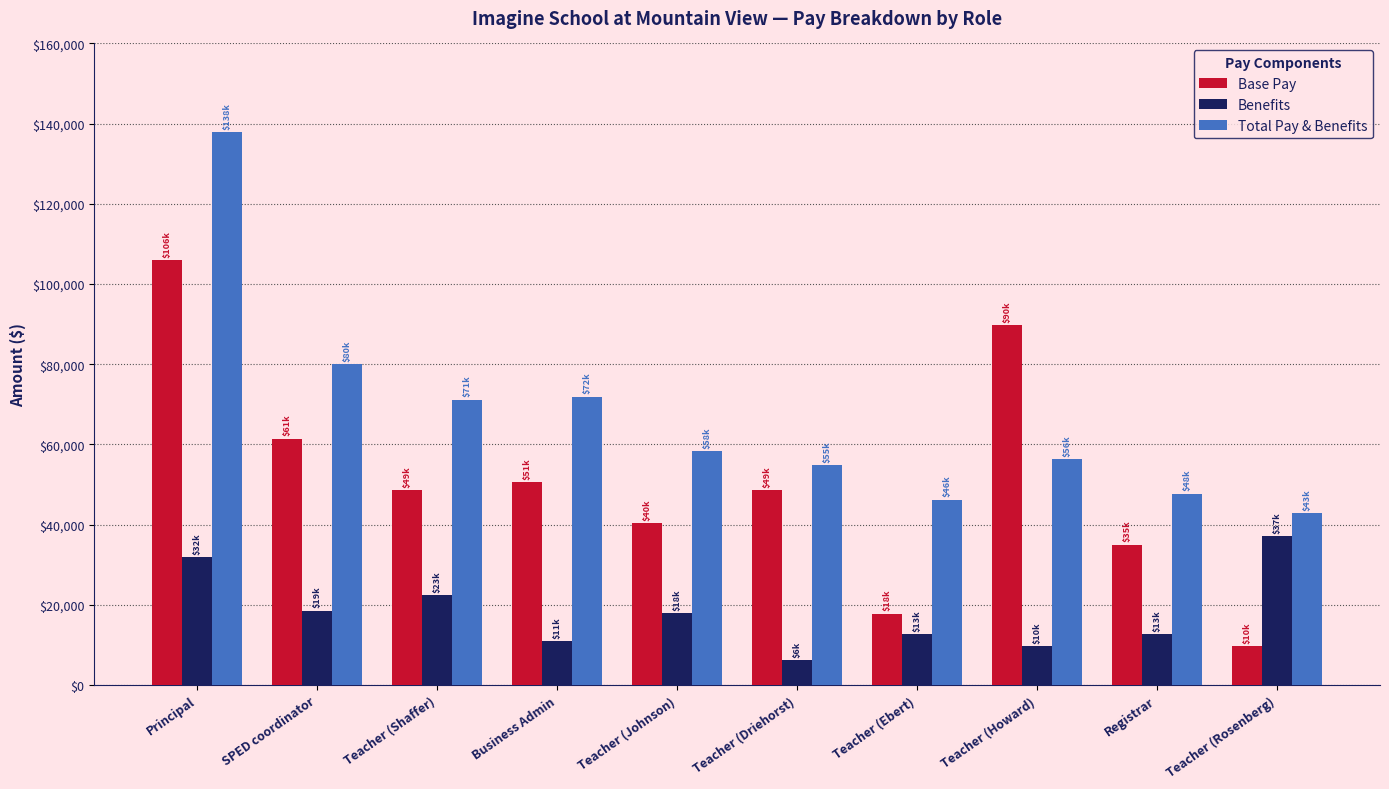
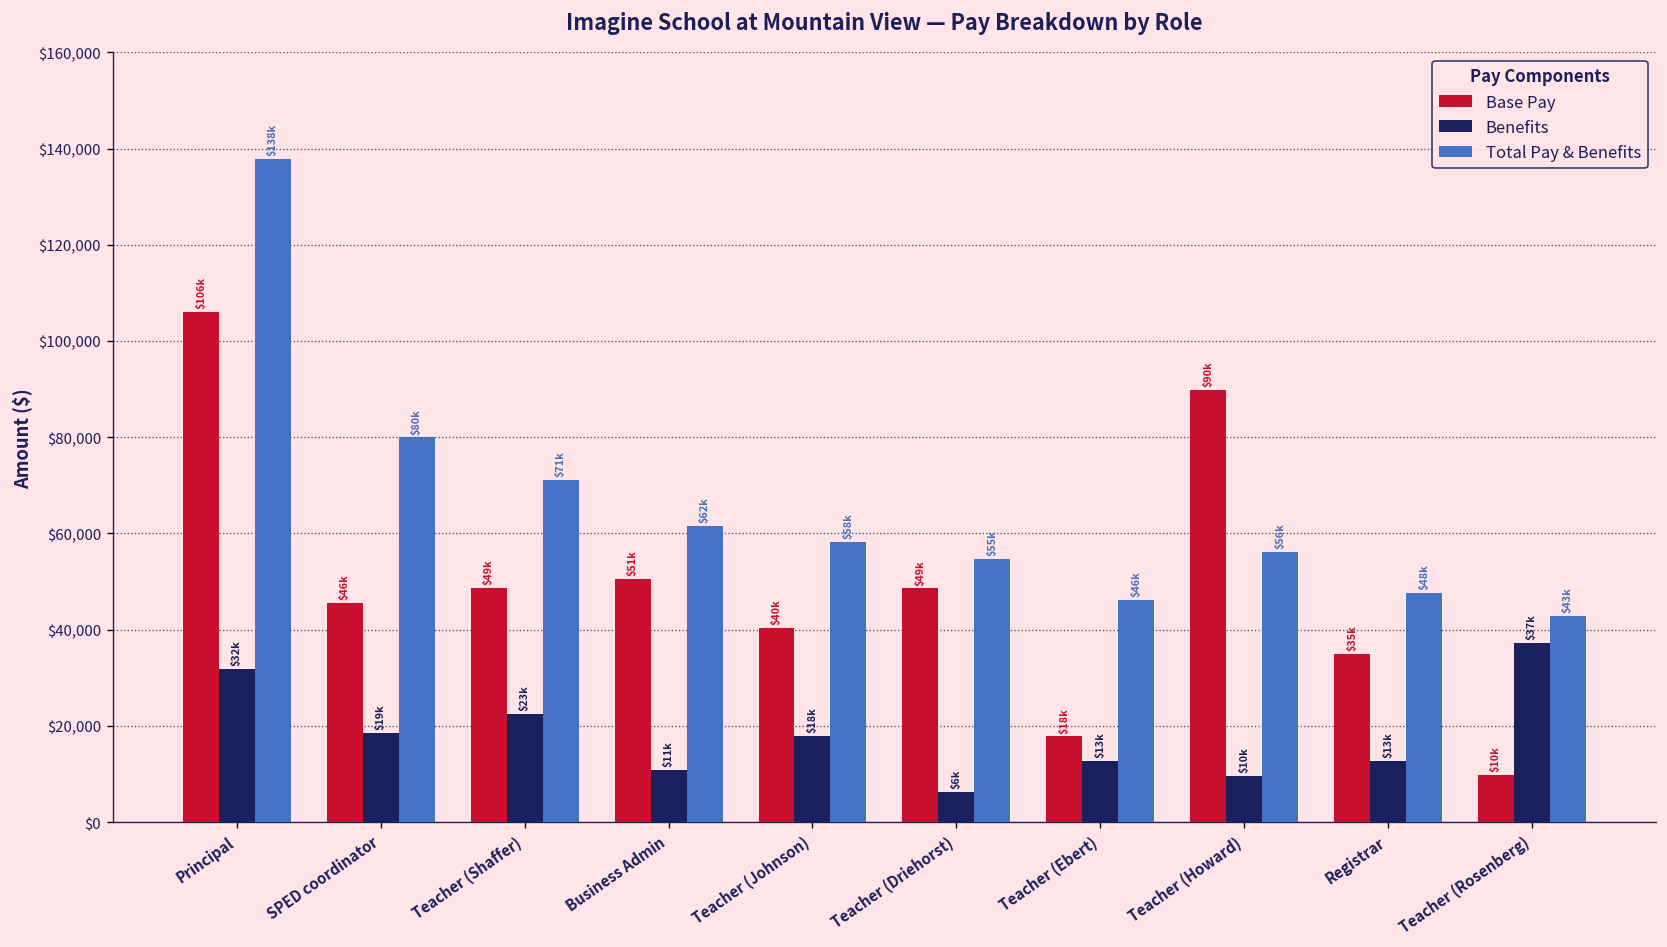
  {
    "Base Pay": {
      "Principal": "$106k",
-     "SPED coordinator": "$61k",
+     "SPED coordinator": "$46k",
      "Teacher (Shaffer)": "$49k",
      "Business Admin": "$51k",
      "Teacher (Johnson)": "$40k",
      "Teacher (Driehorst)": "$49k",
      "Teacher (Ebert)": "$18k",
      "Teacher (Howard)": "$90k",
      "Registrar": "$35k",
      "Teacher (Rosenberg)": "$10k"
    },
    "Benefits": {
      "Principal": "$32k",
      "SPED coordinator": "$19k",
      "Teacher (Shaffer)": "$23k",
      "Business Admin": "$11k",
      "Teacher (Johnson)": "$18k",
      "Teacher (Driehorst)": "$6k",
      "Teacher (Ebert)": "$13k",
      "Teacher (Howard)": "$10k",
      "Registrar": "$13k",
      "Teacher (Rosenberg)": "$37k"
    },
    "Total Pay & Benefits": {
      "Principal": "$138k",
      "SPED coordinator": "$80k",
      "Teacher (Shaffer)": "$71k",
-     "Business Admin": "$72k",
+     "Business Admin": "$62k",
      "Teacher (Johnson)": "$58k",
      "Teacher (Driehorst)": "$55k",
      "Teacher (Ebert)": "$46k",
      "Teacher (Howard)": "$56k",
      "Registrar": "$48k",
      "Teacher (Rosenberg)": "$43k"
    }
  }
